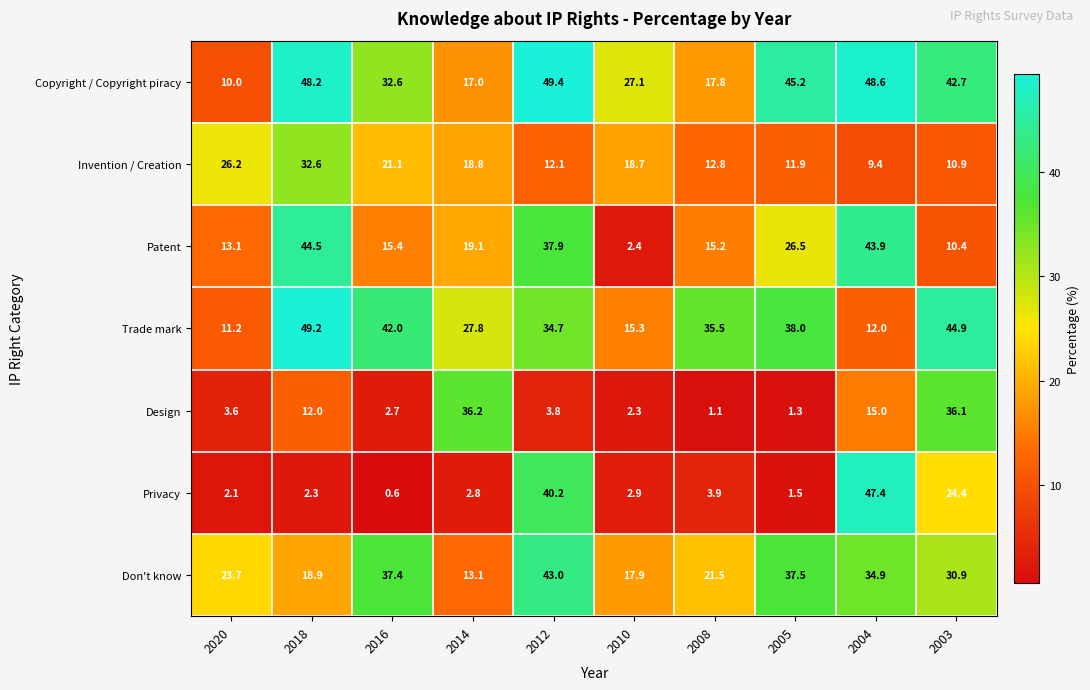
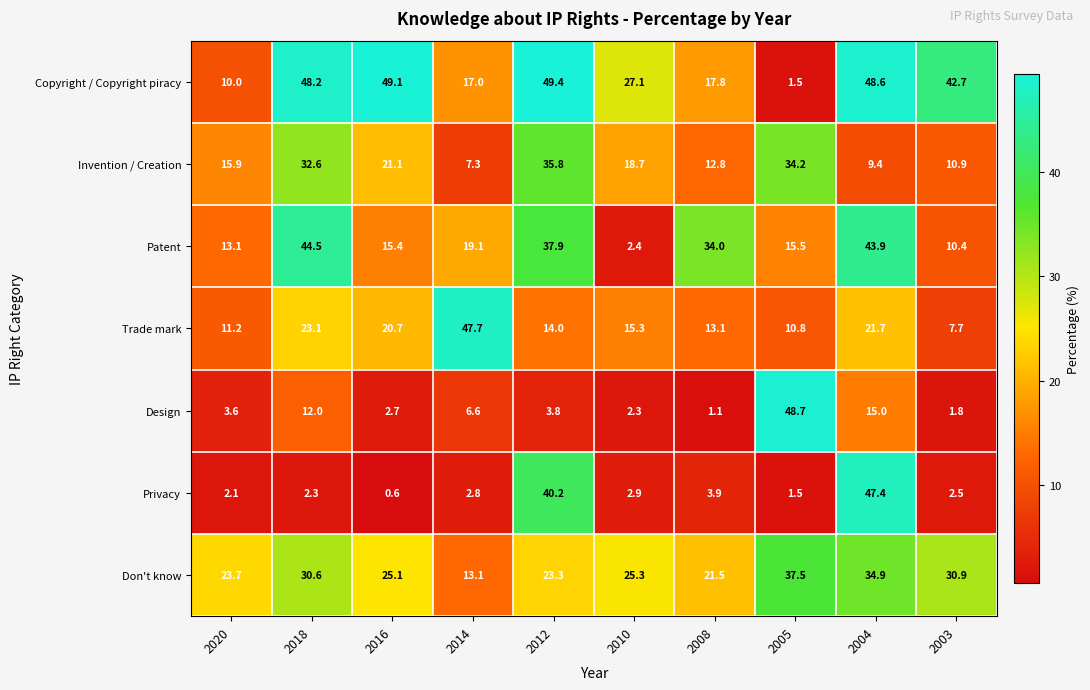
  {
    "Copyright / Copyright piracy": {
      "2020": 10.0,
      "2018": 48.2,
-     "2016": 32.6,
+     "2016": 49.1,
      "2014": 17.0,
      "2012": 49.4,
      "2010": 27.1,
      "2008": 17.8,
-     "2005": 45.2,
+     "2005": 1.5,
      "2004": 48.6,
      "2003": 42.7
    },
    "Invention / Creation": {
-     "2020": 26.2,
+     "2020": 15.9,
      "2018": 32.6,
      "2016": 21.1,
-     "2014": 18.8,
-     "2012": 12.1,
+     "2014": 7.3,
+     "2012": 35.8,
      "2010": 18.7,
      "2008": 12.8,
-     "2005": 11.9,
+     "2005": 34.2,
      "2004": 9.4,
      "2003": 10.9
    },
    "Patent": {
      "2020": 13.1,
      "2018": 44.5,
      "2016": 15.4,
      "2014": 19.1,
      "2012": 37.9,
      "2010": 2.4,
-     "2008": 15.2,
-     "2005": 26.5,
+     "2008": 34.0,
+     "2005": 15.5,
      "2004": 43.9,
      "2003": 10.4
    },
    "Trade mark": {
      "2020": 11.2,
-     "2018": 49.2,
-     "2016": 42.0,
-     "2014": 27.8,
-     "2012": 34.7,
+     "2018": 23.1,
+     "2016": 20.7,
+     "2014": 47.7,
+     "2012": 14.0,
      "2010": 15.3,
-     "2008": 35.5,
-     "2005": 38.0,
-     "2004": 12.0,
-     "2003": 44.9
+     "2008": 13.1,
+     "2005": 10.8,
+     "2004": 21.7,
+     "2003": 7.7
    },
    "Design": {
      "2020": 3.6,
      "2018": 12.0,
      "2016": 2.7,
-     "2014": 36.2,
+     "2014": 6.6,
      "2012": 3.8,
      "2010": 2.3,
      "2008": 1.1,
-     "2005": 1.3,
+     "2005": 48.7,
      "2004": 15.0,
-     "2003": 36.1
+     "2003": 1.8
    },
    "Privacy": {
      "2020": 2.1,
      "2018": 2.3,
      "2016": 0.6,
      "2014": 2.8,
      "2012": 40.2,
      "2010": 2.9,
      "2008": 3.9,
      "2005": 1.5,
      "2004": 47.4,
-     "2003": 24.4
+     "2003": 2.5
    },
    "Don't know": {
      "2020": 23.7,
-     "2018": 18.9,
-     "2016": 37.4,
+     "2018": 30.6,
+     "2016": 25.1,
      "2014": 13.1,
-     "2012": 43.0,
-     "2010": 17.9,
+     "2012": 23.3,
+     "2010": 25.3,
      "2008": 21.5,
      "2005": 37.5,
      "2004": 34.9,
      "2003": 30.9
    }
  }
